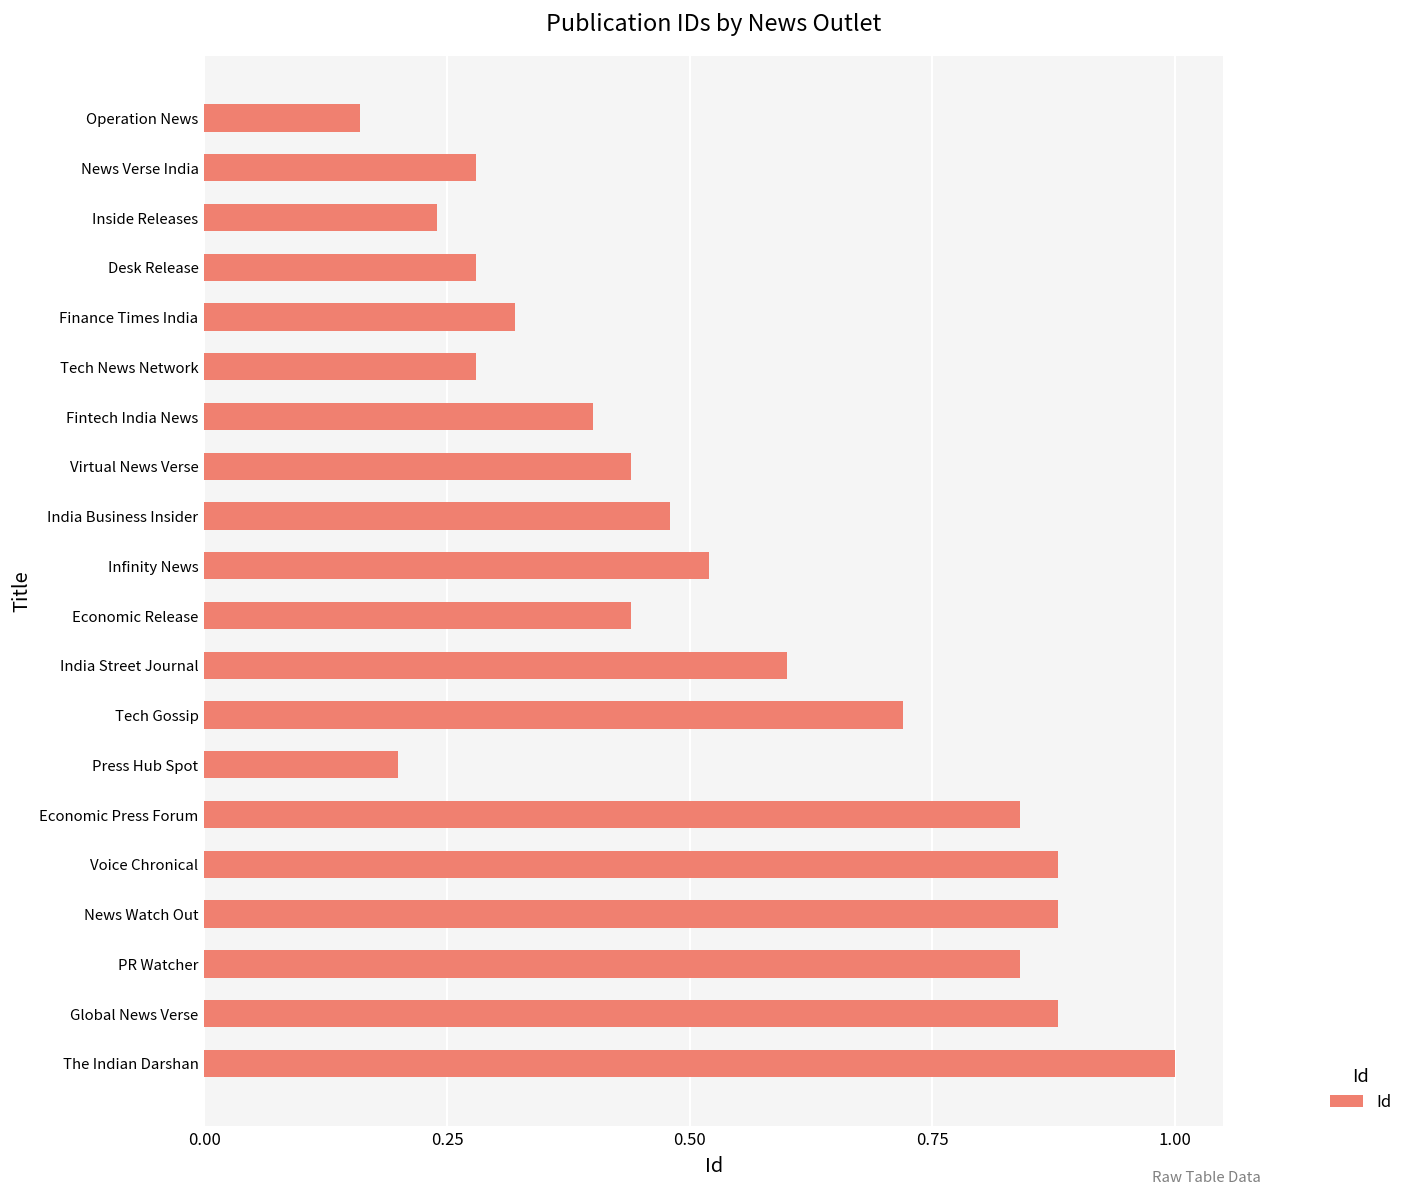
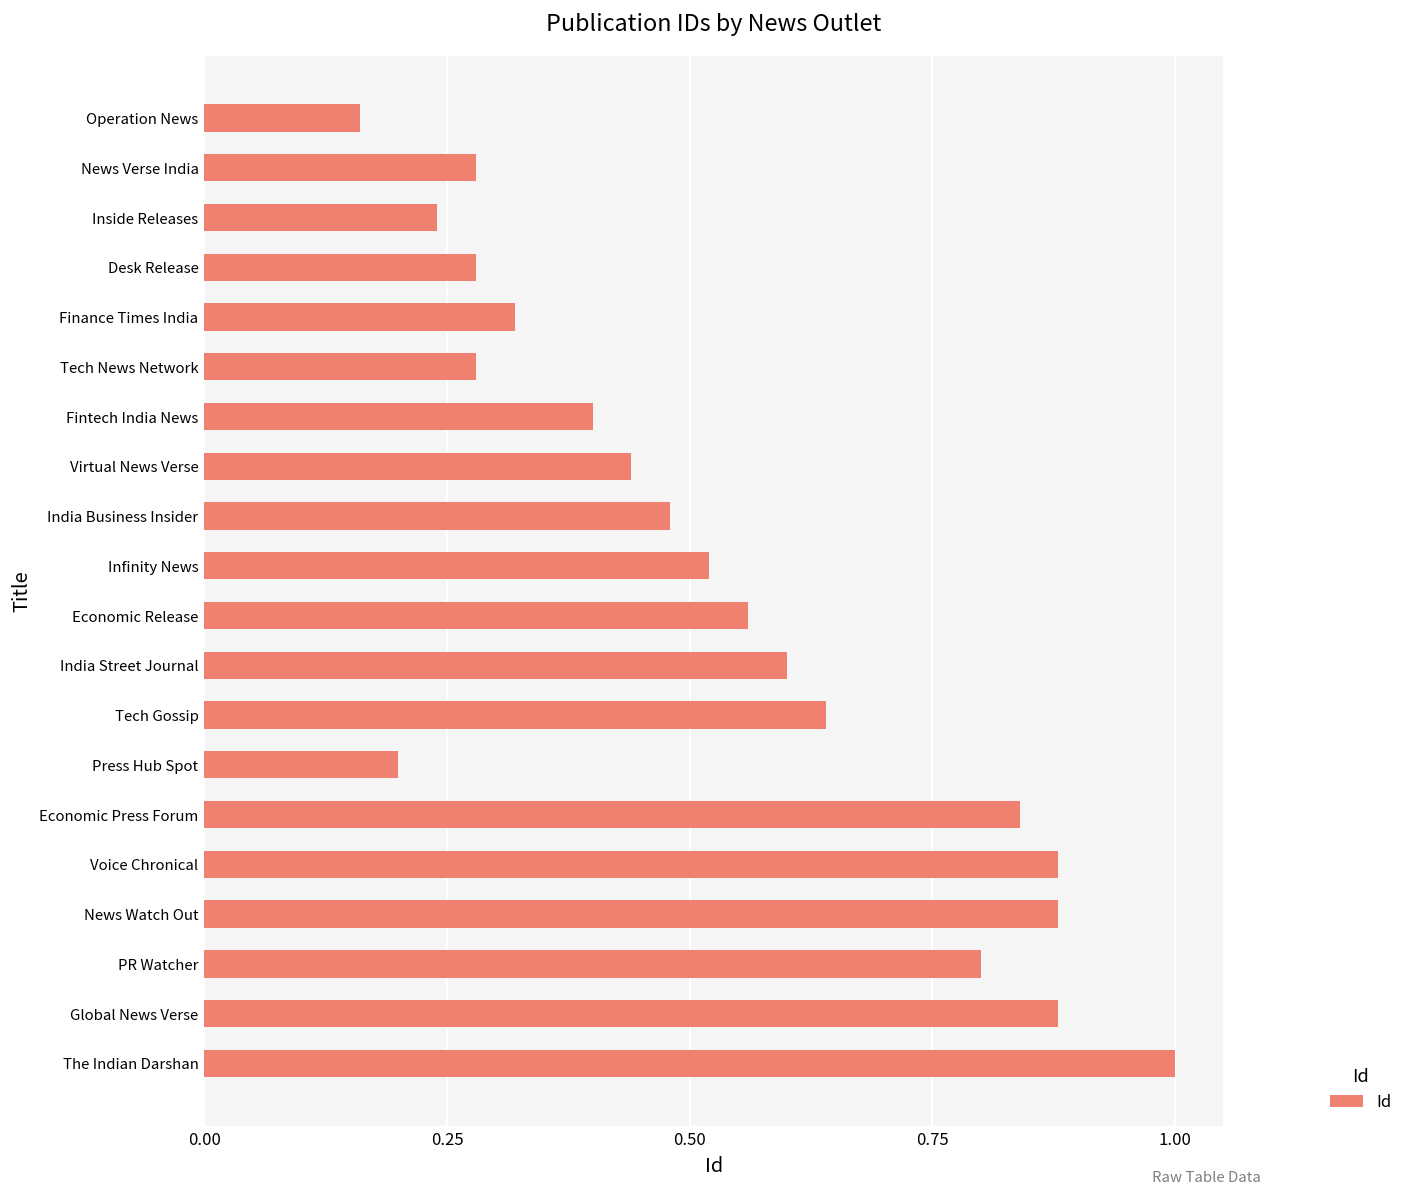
  {
    "Operation News": 0.16,
    "News Verse India": 0.28,
    "Inside Releases": 0.24,
    "Desk Release": 0.28,
    "Finance Times India": 0.32,
    "Tech News Network": 0.28,
    "Fintech India News": 0.40,
    "Virtual News Verse": 0.44,
    "India Business Insider": 0.48,
    "Infinity News": 0.52,
-   "Economic Release": 0.44,
+   "Economic Release": 0.56,
    "India Street Journal": 0.60,
-   "Tech Gossip": 0.72,
+   "Tech Gossip": 0.64,
    "Press Hub Spot": 0.20,
    "Economic Press Forum": 0.84,
    "Voice Chronical": 0.88,
    "News Watch Out": 0.88,
-   "PR Watcher": 0.84,
+   "PR Watcher": 0.80,
    "Global News Verse": 0.88,
    "The Indian Darshan": 1.00
  }
